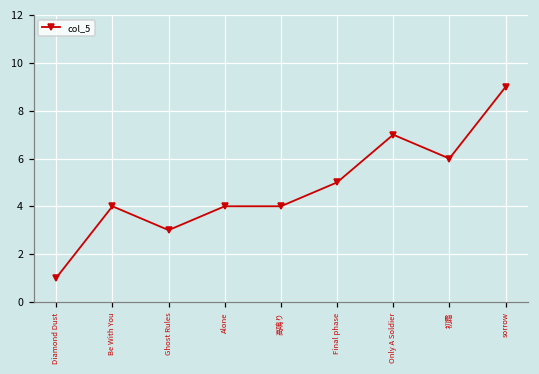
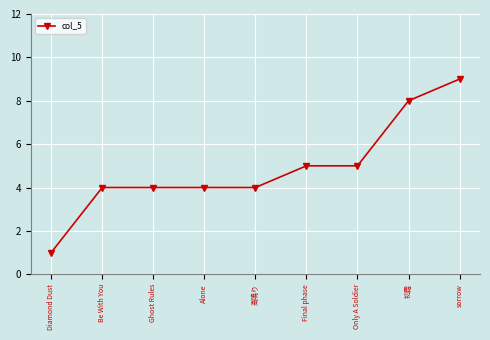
  {
    "Diamond Dust": 1,
    "Be With You": 4,
-   "Ghost Rules": 3,
+   "Ghost Rules": 4,
    "Alone": 4,
    "高鳴り": 4,
    "Final phase": 5,
-   "Only A Soldier": 7,
-   "初霜": 6,
+   "Only A Soldier": 5,
+   "初霜": 8,
    "sorrow": 9
  }
